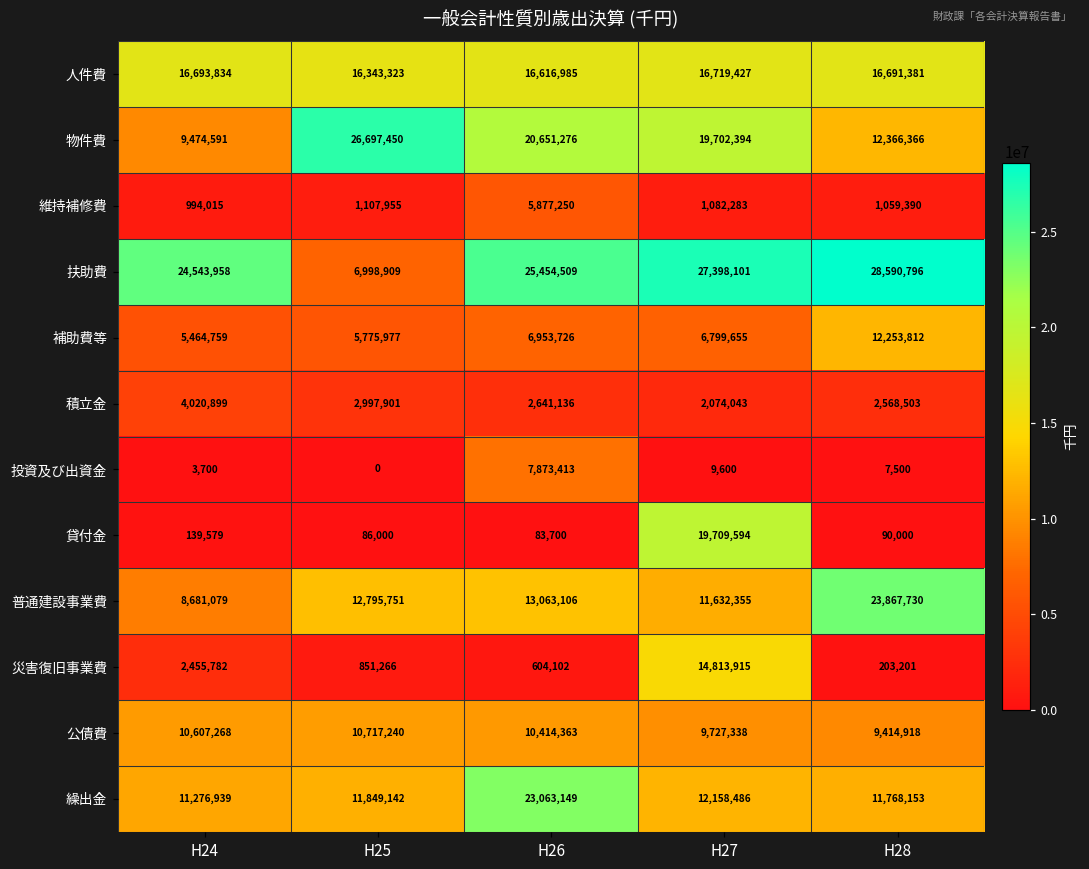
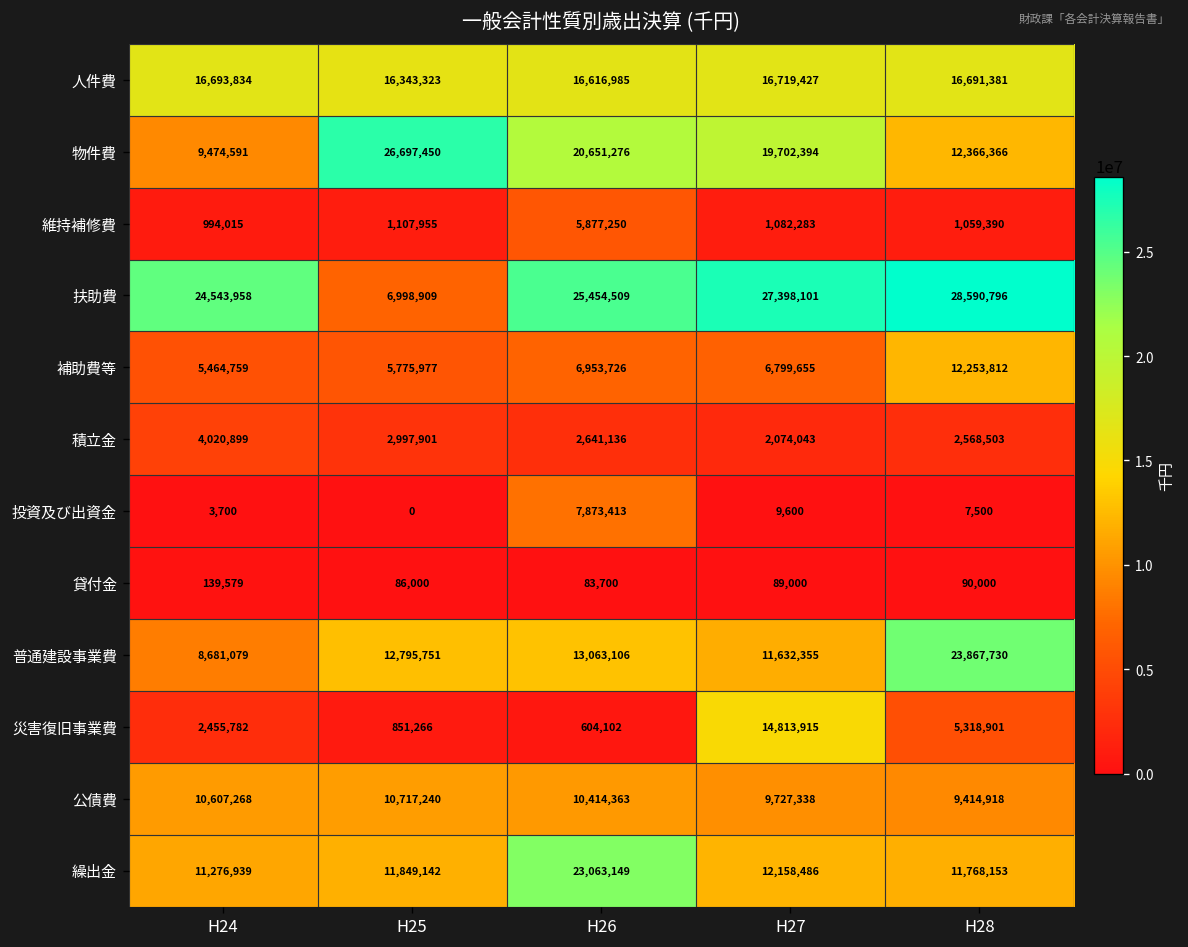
  {
    "人件費": {
      "H24": "16,693,834",
      "H25": "16,343,323",
      "H26": "16,616,985",
      "H27": "16,719,427",
      "H28": "16,691,381"
    },
    "物件費": {
      "H24": "9,474,591",
      "H25": "26,697,450",
      "H26": "20,651,276",
      "H27": "19,702,394",
      "H28": "12,366,366"
    },
    "維持補修費": {
      "H24": "994,015",
      "H25": "1,107,955",
      "H26": "5,877,250",
      "H27": "1,082,283",
      "H28": "1,059,390"
    },
    "扶助費": {
      "H24": "24,543,958",
      "H25": "6,998,909",
      "H26": "25,454,509",
      "H27": "27,398,101",
      "H28": "28,590,796"
    },
    "補助費等": {
      "H24": "5,464,759",
      "H25": "5,775,977",
      "H26": "6,953,726",
      "H27": "6,799,655",
      "H28": "12,253,812"
    },
    "積立金": {
      "H24": "4,020,899",
      "H25": "2,997,901",
      "H26": "2,641,136",
      "H27": "2,074,043",
      "H28": "2,568,503"
    },
    "投資及び出資金": {
      "H24": "3,700",
      "H25": "0",
      "H26": "7,873,413",
      "H27": "9,600",
      "H28": "7,500"
    },
    "貸付金": {
      "H24": "139,579",
      "H25": "86,000",
      "H26": "83,700",
-     "H27": "19,709,594",
+     "H27": "89,000",
      "H28": "90,000"
    },
    "普通建設事業費": {
      "H24": "8,681,079",
      "H25": "12,795,751",
      "H26": "13,063,106",
      "H27": "11,632,355",
      "H28": "23,867,730"
    },
    "災害復旧事業費": {
      "H24": "2,455,782",
      "H25": "851,266",
      "H26": "604,102",
      "H27": "14,813,915",
-     "H28": "203,201"
+     "H28": "5,318,901"
    },
    "公債費": {
      "H24": "10,607,268",
      "H25": "10,717,240",
      "H26": "10,414,363",
      "H27": "9,727,338",
      "H28": "9,414,918"
    },
    "繰出金": {
      "H24": "11,276,939",
      "H25": "11,849,142",
      "H26": "23,063,149",
      "H27": "12,158,486",
      "H28": "11,768,153"
    }
  }
